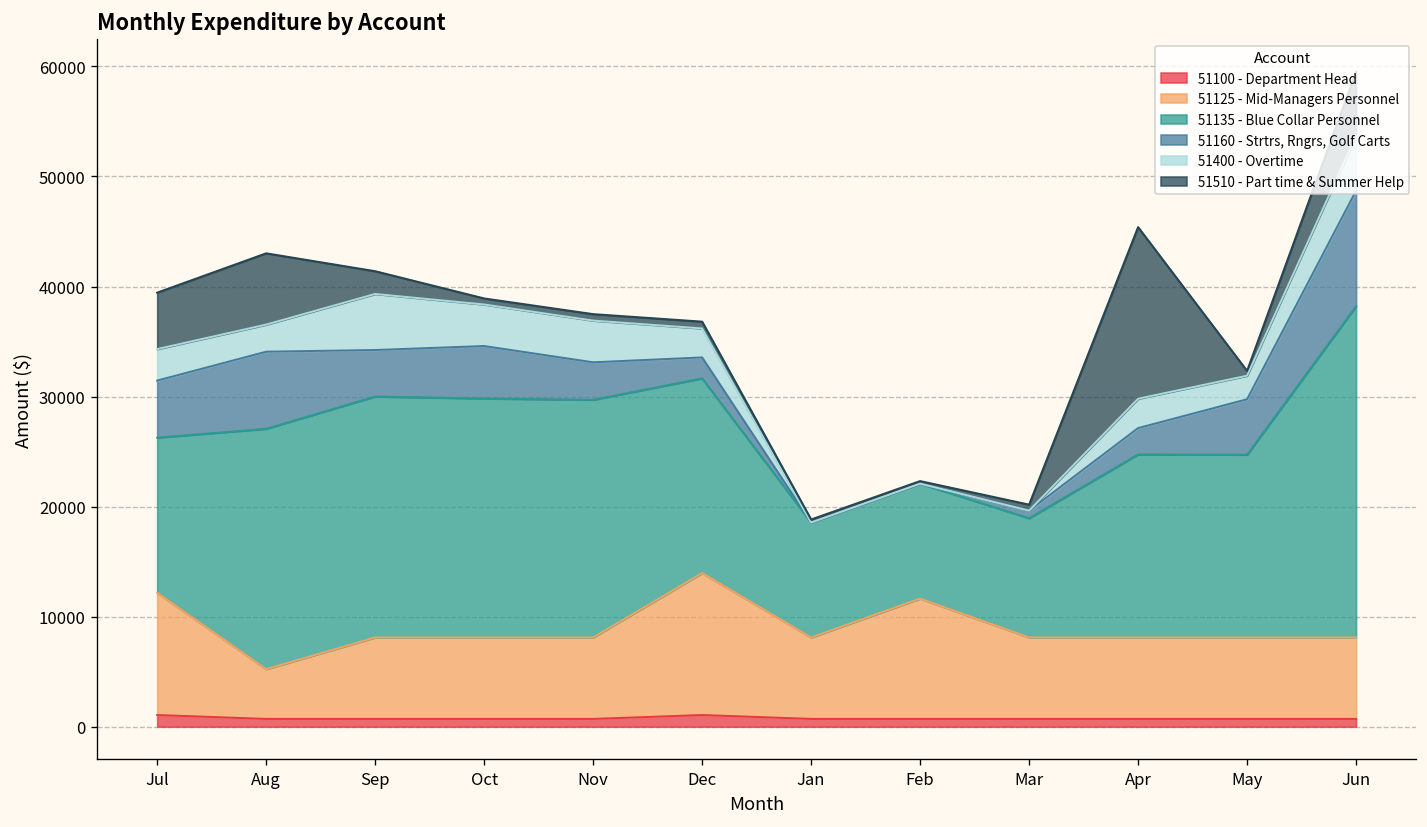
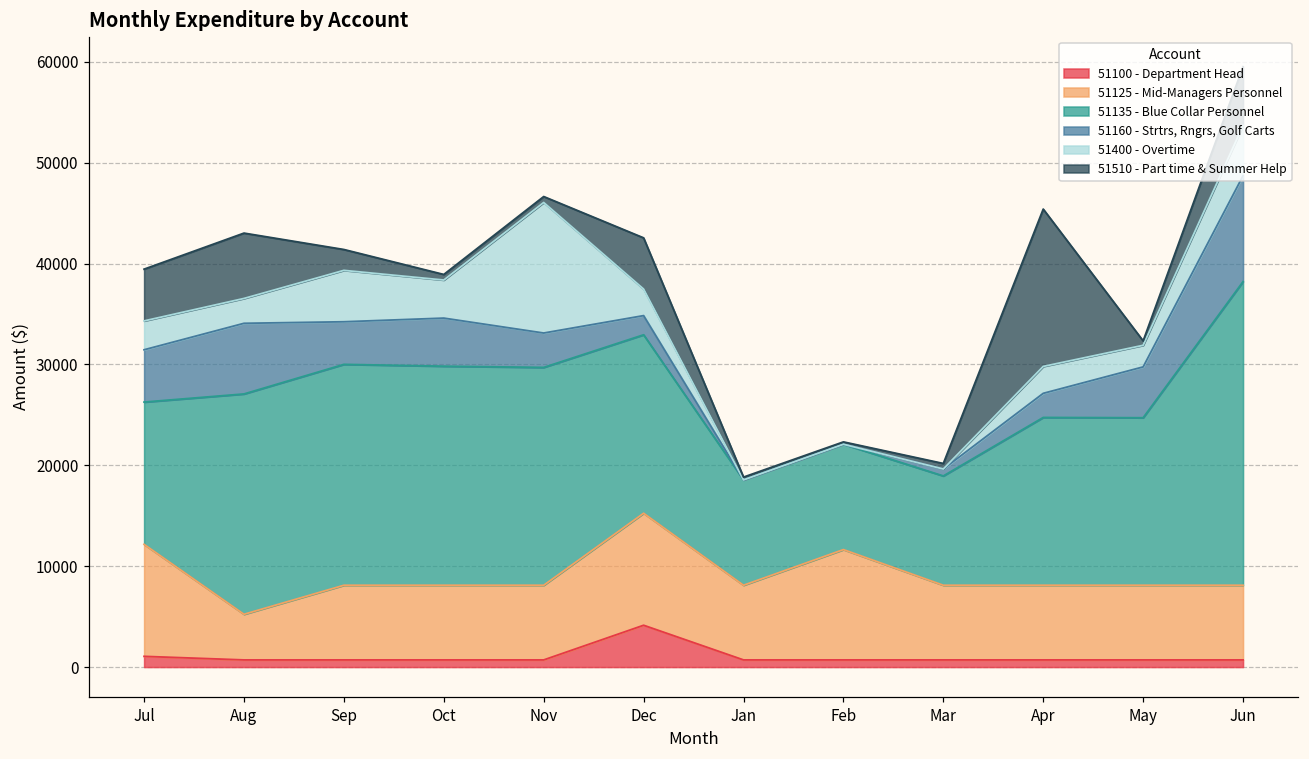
  {
    "51100 - Department Head": {
      "Jul": 1000,
      "Aug": 1000,
      "Sep": 1000,
      "Oct": 1000,
      "Nov": 1000,
-     "Dec": 1000,
+     "Dec": 4000,
      "Jan": 1000,
      "Feb": 1000,
      "Mar": 1000,
      "Apr": 1000,
      "May": 1000,
      "Jun": 1000
    },
    "51125 - Mid-Managers Personnel": {
      "Jul": 11000,
      "Aug": 5000,
      "Sep": 7000,
      "Oct": 7000,
      "Nov": 7000,
-     "Dec": 13000,
+     "Dec": 11000,
      "Jan": 7000,
      "Feb": 11000,
      "Mar": 7000,
      "Apr": 7000,
      "May": 7000,
      "Jun": 7000
    },
    "51400 - Overtime": {
      "Jul": 3000,
      "Aug": 2000,
      "Sep": 5000,
      "Oct": 4000,
-     "Nov": 4000,
+     "Nov": 13000,
      "Dec": 3000,
      "Apr": 3000,
      "May": 2000
    },
    "51510 - Part time & Summer Help": {
      "Jul": 5000,
      "Aug": 6000,
      "Sep": 2000,
      "Oct": 1000,
      "Nov": 1000,
-     "Dec": 1000,
+     "Dec": 5000,
      "Jan": 0,
      "Mar": 1000,
      "Apr": 16000,
      "May": 0
    }
  }
